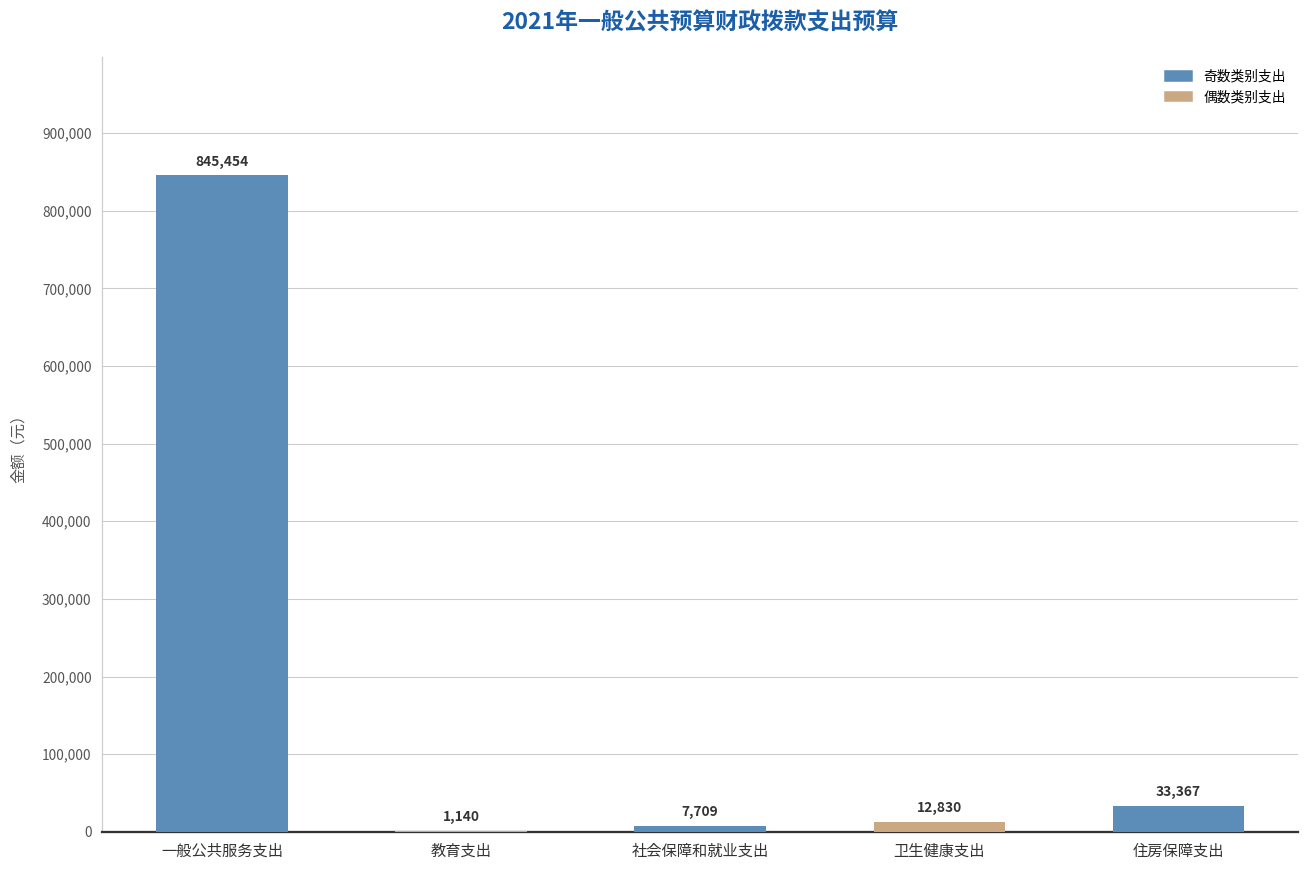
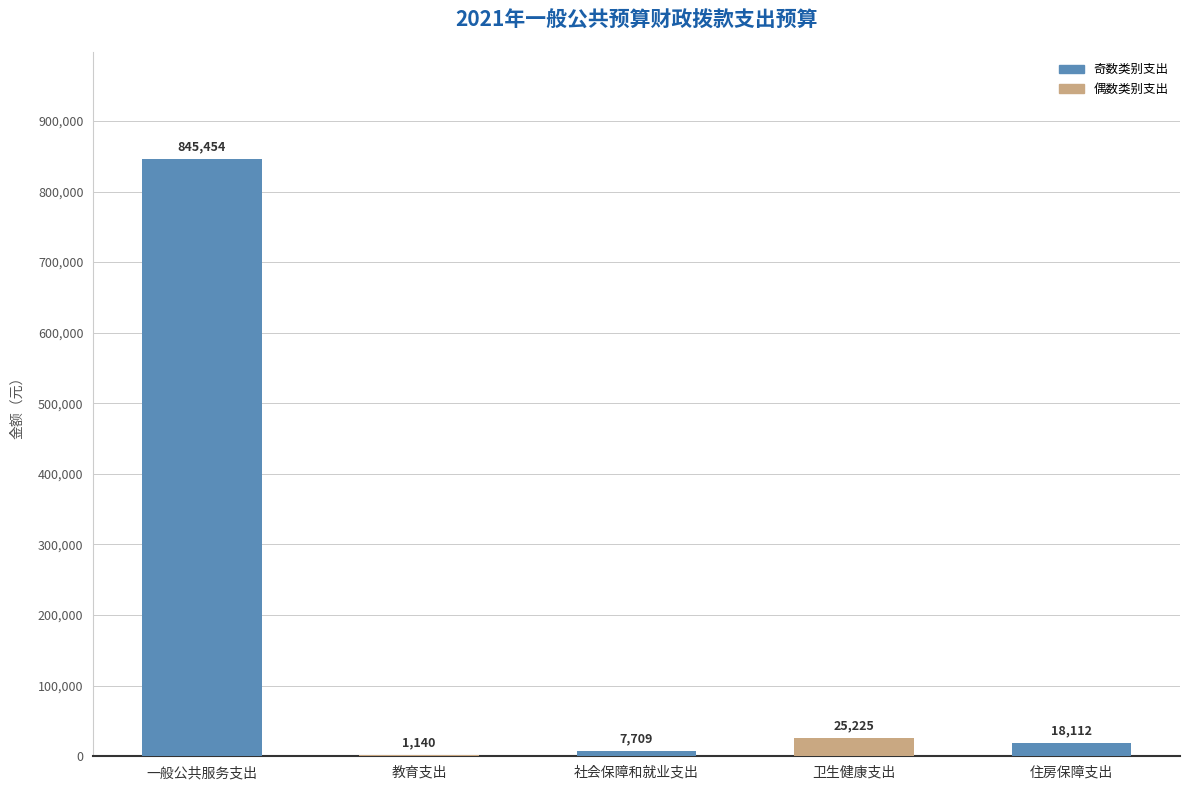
  {
    "一般公共服务支出": "845,454",
    "教育支出": "1,140",
    "社会保障和就业支出": "7,709",
-   "卫生健康支出": "12,830",
-   "住房保障支出": "33,367"
+   "卫生健康支出": "25,225",
+   "住房保障支出": "18,112"
  }
